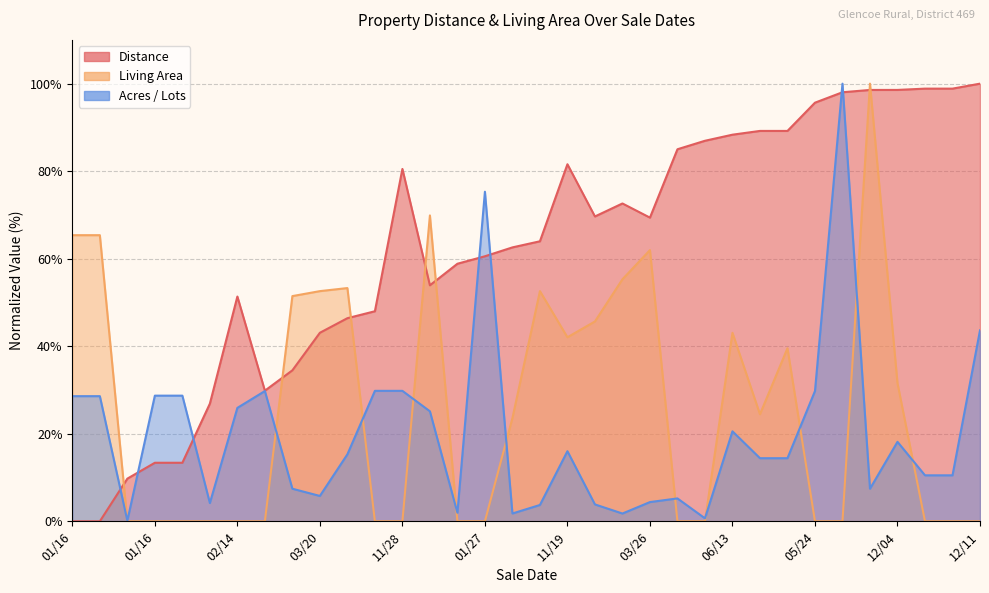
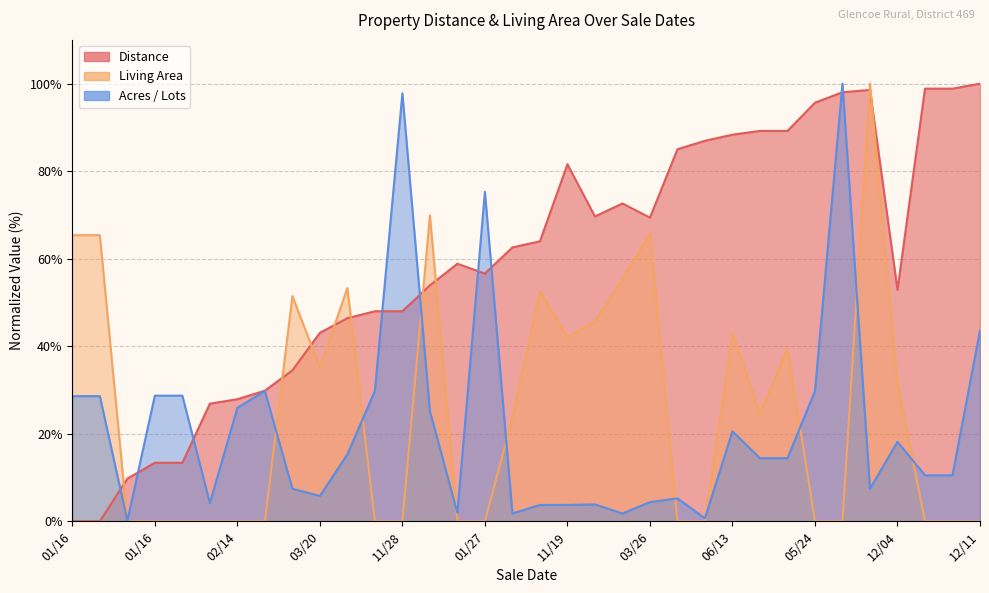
  {
    "Distance": {
-     "02/14": "51%",
+     "02/14": "28%",
      "03/20": "43%",
-     "11/28": "81%",
-     "01/27": "61%",
+     "11/28": "48%",
+     "01/27": "57%",
      "11/19": "82%",
      "03/26": "69%",
-     "12/04": "99%",
+     "12/04": "53%",
      "12/11": "100%"
    },
    "Living Area": {
      "02/14": "0%",
-     "03/20": "53%",
+     "03/20": "35%",
      "11/28": "0%",
      "01/27": "0%",
      "11/19": "42%",
-     "03/26": "62%",
+     "03/26": "66%",
      "12/04": "32%",
      "12/11": "0%"
    },
    "Acres / Lots": {
      "02/14": "26%",
      "03/20": "6%",
-     "11/28": "30%",
+     "11/28": "98%",
      "01/27": "75%",
-     "11/19": "16%",
+     "11/19": "4%",
      "03/26": "4%",
      "12/04": "18%",
      "12/11": "44%"
    }
  }
